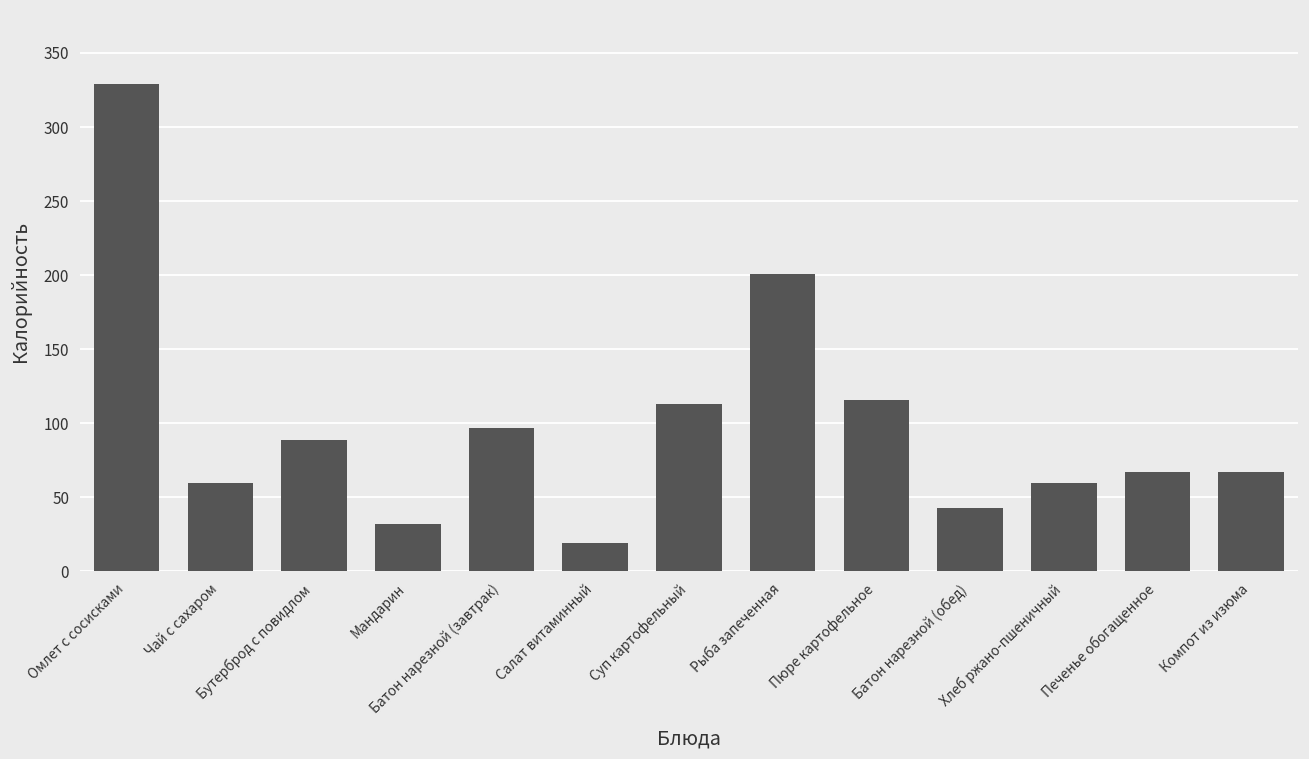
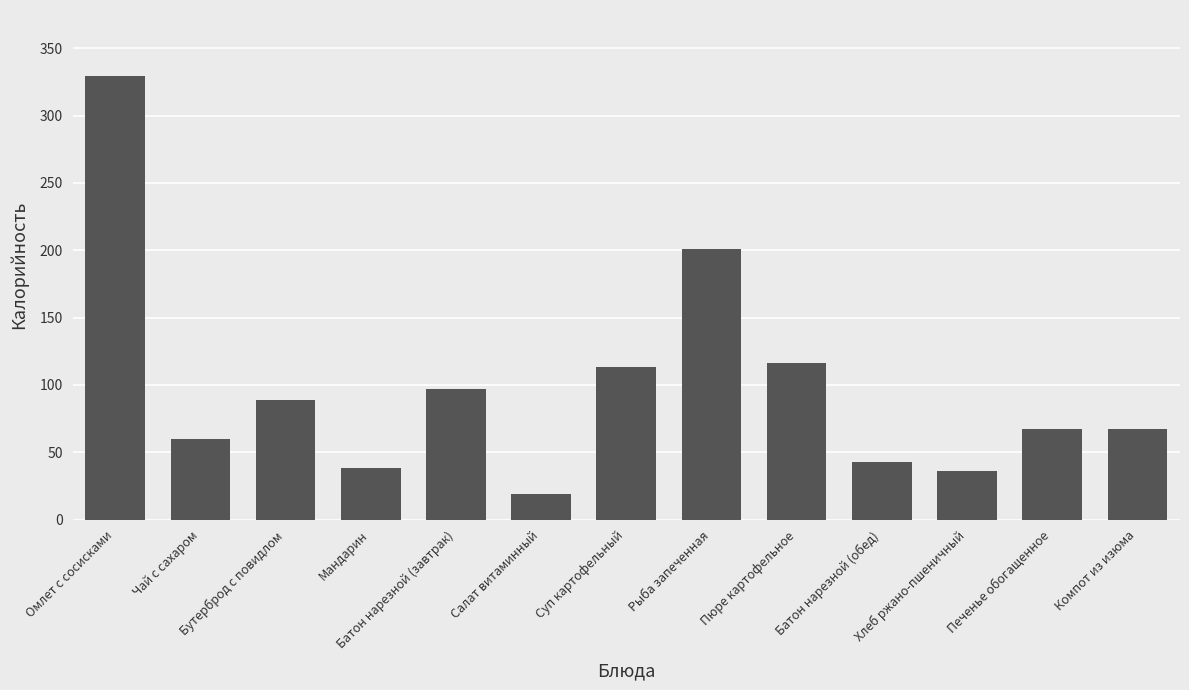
  {
    "Омлет с сосисками": 329,
    "Чай с сахаром": 60,
    "Бутерброд с повидлом": 89,
-   "Мандарин": 32,
+   "Мандарин": 38,
    "Батон нарезной (завтрак)": 97,
    "Салат витаминный": 19,
    "Суп картофельный": 113,
    "Рыба запеченная": 201,
    "Пюре картофельное": 116,
    "Батон нарезной (обед)": 43,
-   "Хлеб ржано-пшеничный": 60,
+   "Хлеб ржано-пшеничный": 36,
    "Печенье обогащенное": 67,
    "Компот из изюма": 67
  }
